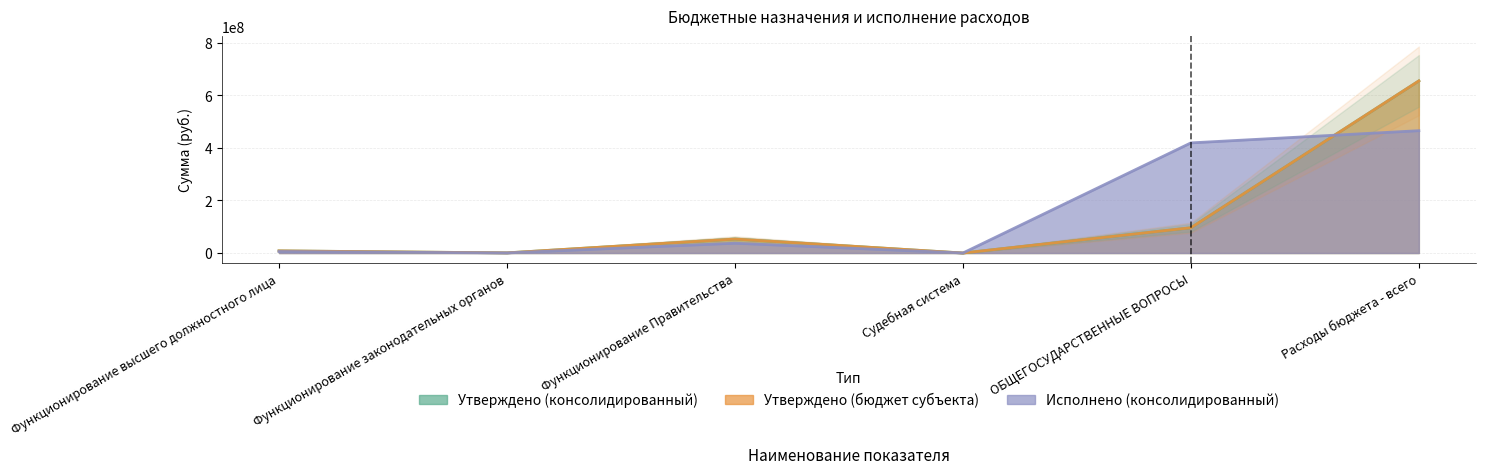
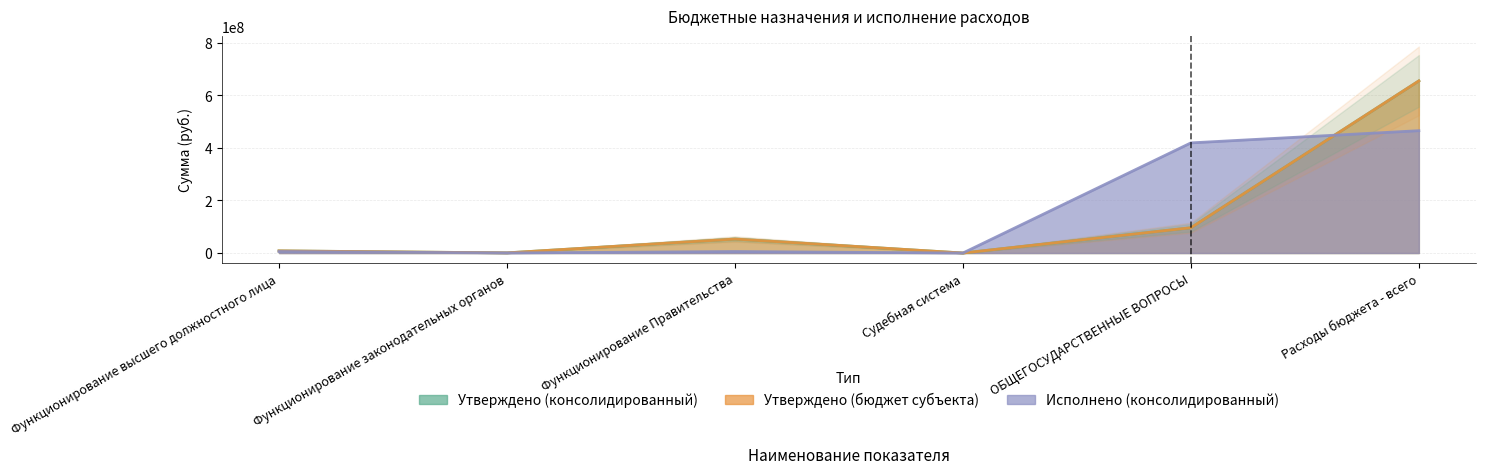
  {
    "Исполнено (консолидированный)": {
-     "Функционирование Правительства": 40000000,
+     "Функционирование Правительства": 10000000,
      "ОБЩЕГОСУДАРСТВЕННЫЕ ВОПРОСЫ": 420000000,
      "Расходы бюджета - всего": 470000000
    }
  }
